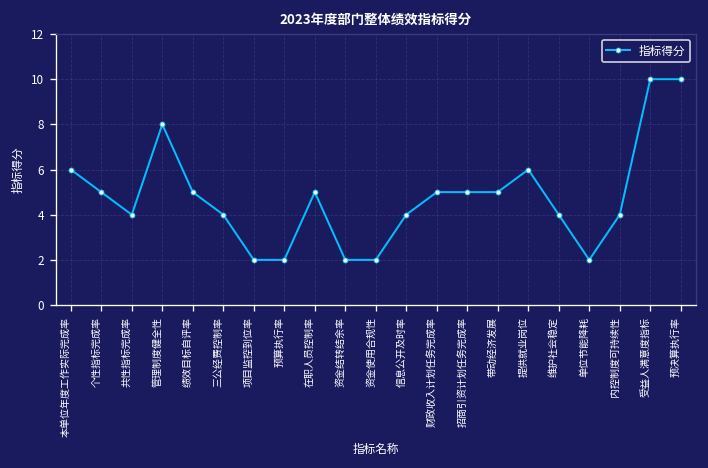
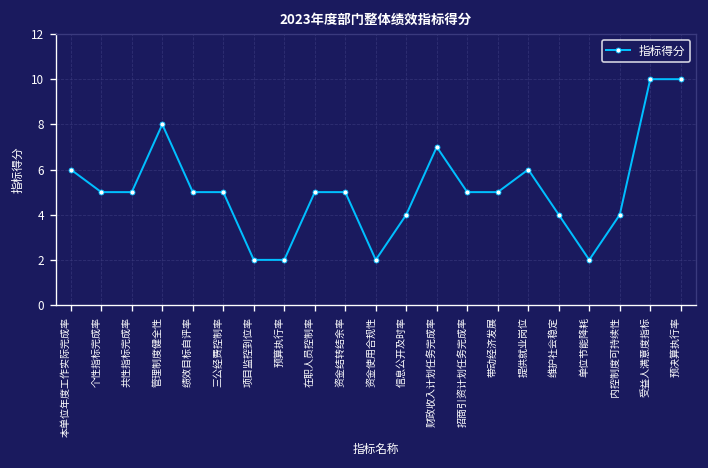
  {
    "本单位年度工作实际完成率": 6,
    "个性指标完成率": 5,
-   "共性指标完成率": 4,
+   "共性指标完成率": 5,
    "管理制度健全性": 8,
    "绩效目标自评率": 5,
-   "三公经费控制率": 4,
+   "三公经费控制率": 5,
    "项目监控到位率": 2,
    "预算执行率": 2,
    "在职人员控制率": 5,
-   "资金结转结余率": 2,
+   "资金结转结余率": 5,
    "资金使用合规性": 2,
    "信息公开及时率": 4,
-   "财政收入计划任务完成率": 5,
+   "财政收入计划任务完成率": 7,
    "招商引资计划任务完成率": 5,
    "带动经济发展": 5,
    "提供就业岗位": 6,
    "维护社会稳定": 4,
    "单位节能降耗": 2,
    "内控制度可持续性": 4,
    "受益人满意度指标": 10,
    "预决算执行率": 10
  }
